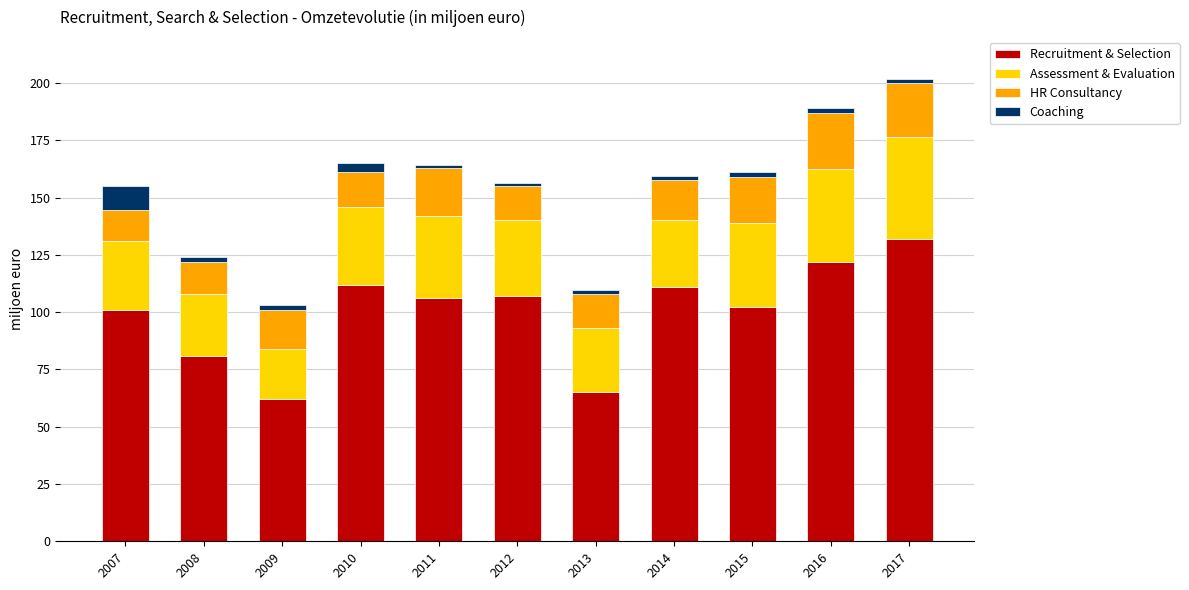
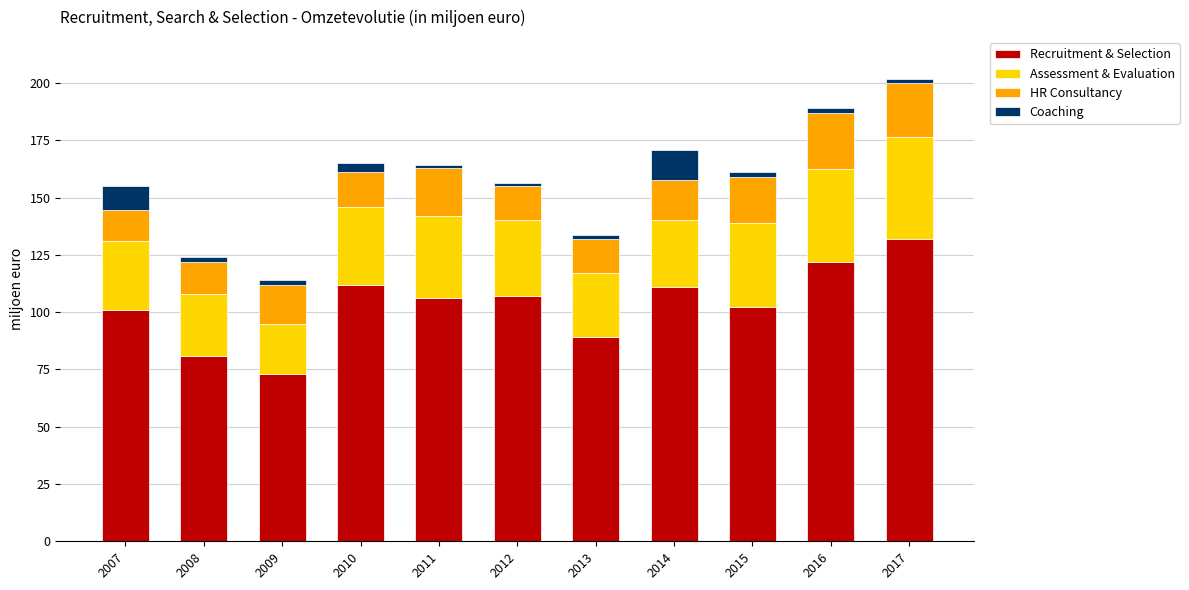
  {
    "Recruitment & Selection": {
      "2007": 101,
      "2008": 81,
-     "2009": 62,
+     "2009": 73,
      "2010": 112,
      "2011": 106,
      "2012": 107,
-     "2013": 65,
+     "2013": 89,
      "2014": 111,
      "2015": 102,
      "2016": 122,
      "2017": 132
    },
    "Coaching": {
      "2007": 11,
      "2008": 2,
      "2009": 2,
      "2010": 4,
      "2011": 1,
      "2012": 2,
      "2013": 2,
-     "2014": 2,
+     "2014": 13,
      "2015": 2,
      "2016": 2,
      "2017": 2
    }
  }
